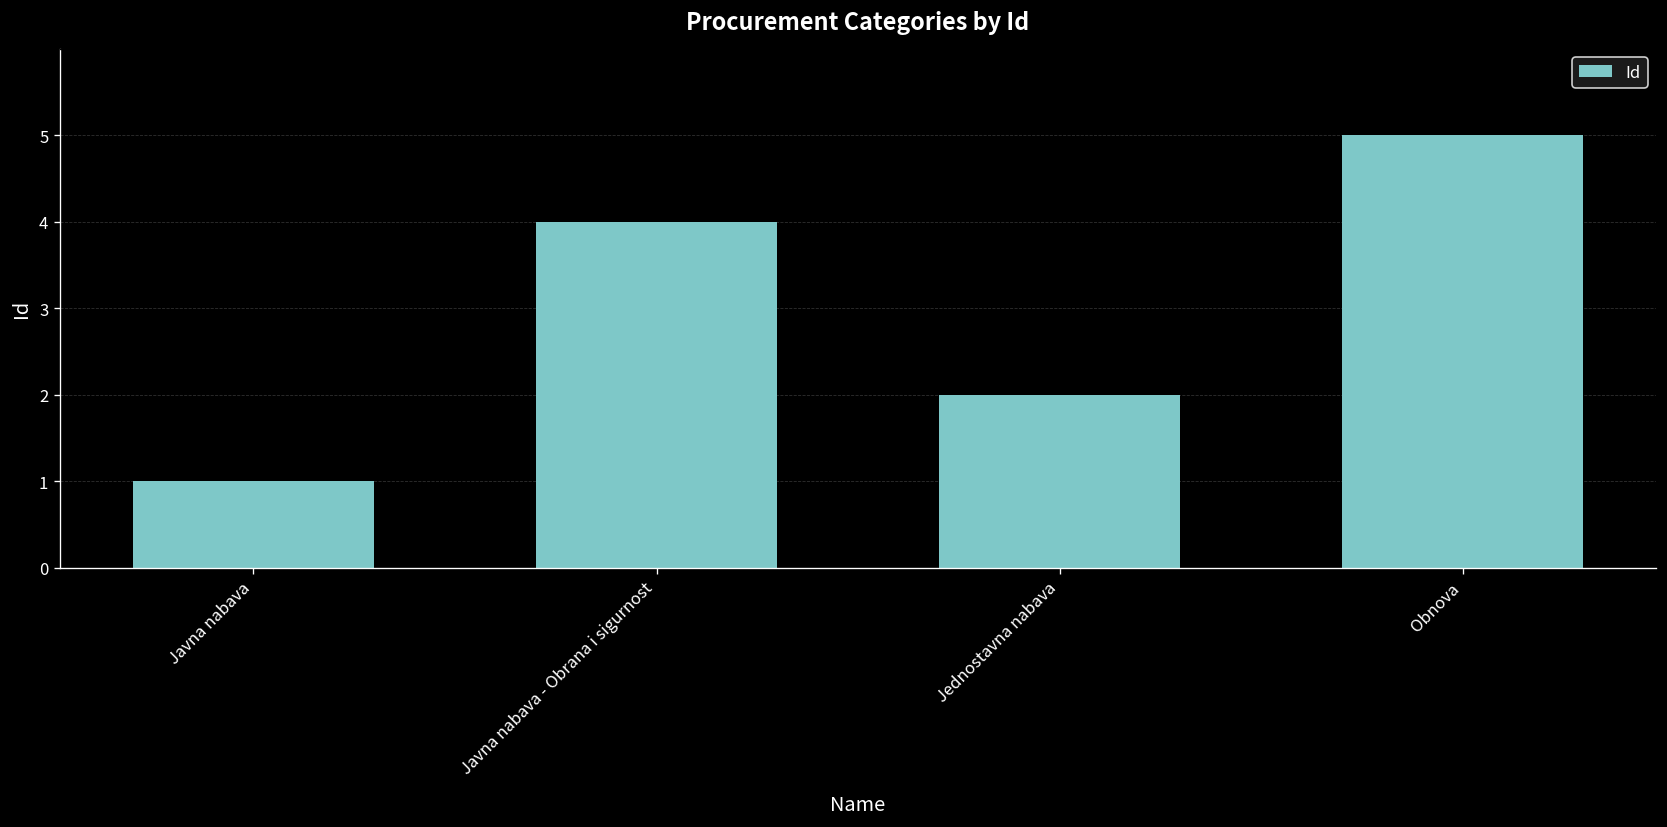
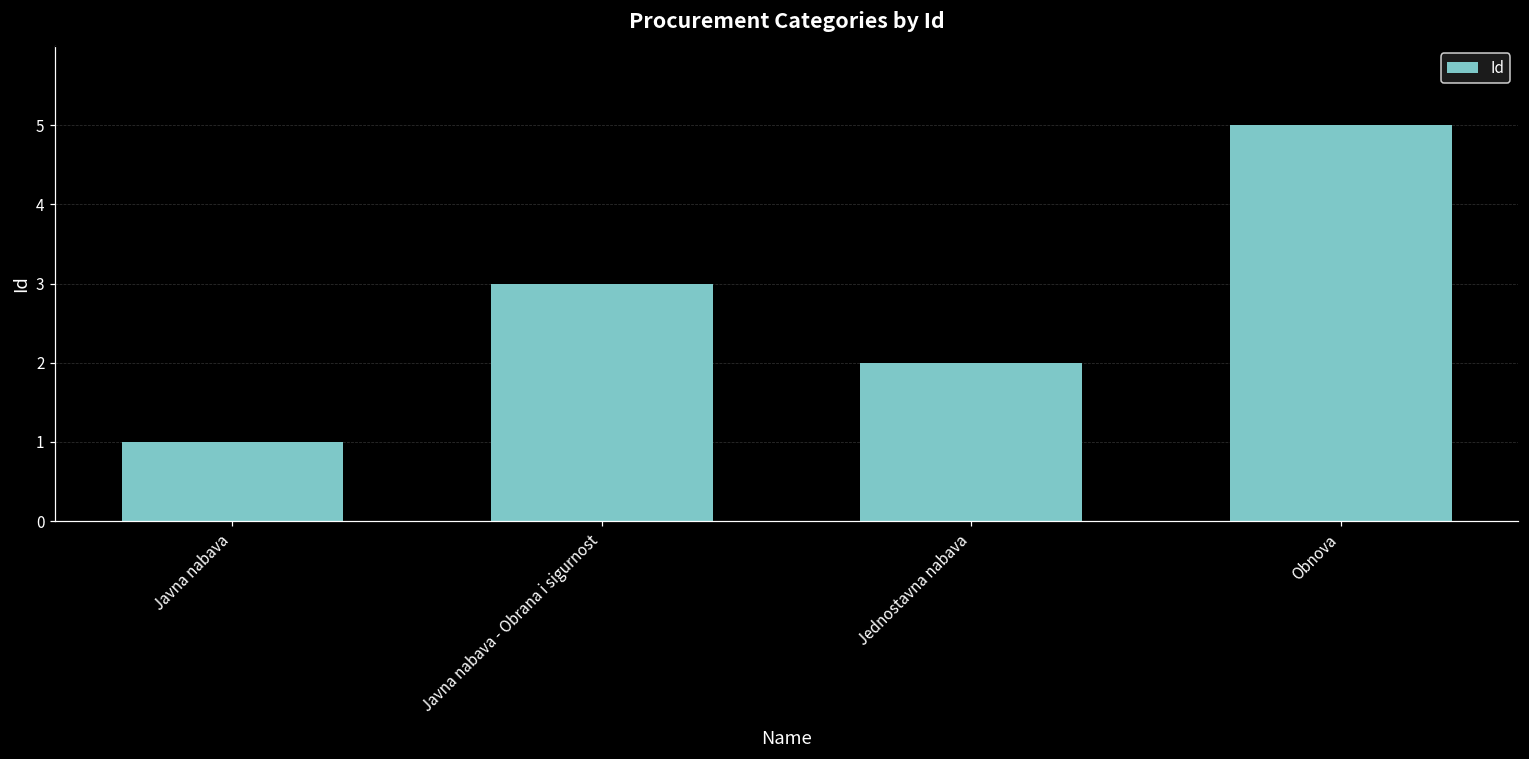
  {
    "Javna nabava": 1,
-   "Javna nabava - Obrana i sigurnost": 4,
+   "Javna nabava - Obrana i sigurnost": 3,
    "Jednostavna nabava": 2,
    "Obnova": 5
  }
